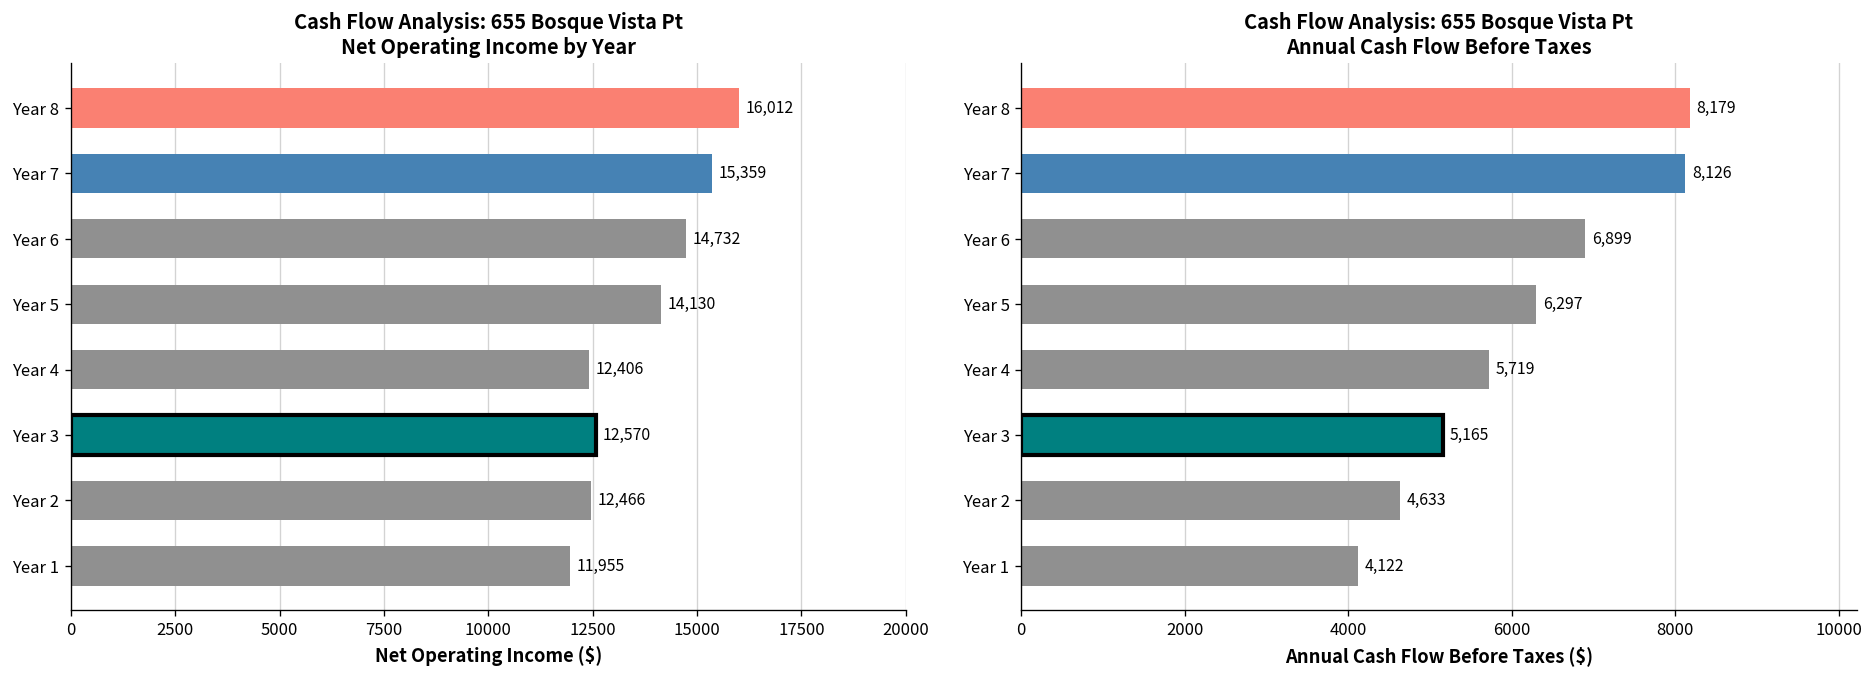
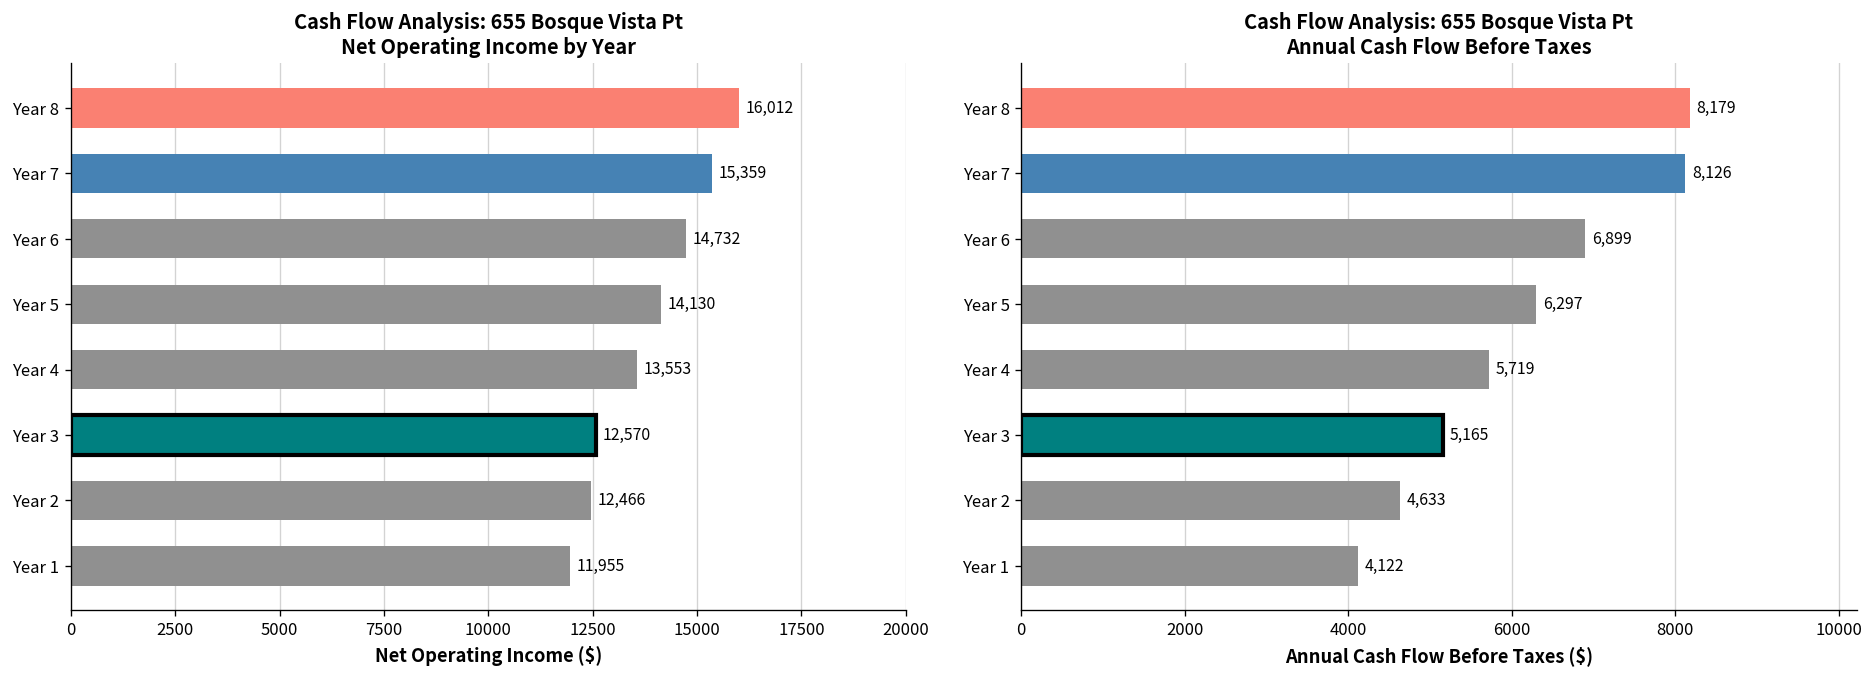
  {
    "Cash Flow Analysis: 655 Bosque Vista Pt Net Operating Income by Year": {
      "Year 8": "16,012",
      "Year 7": "15,359",
      "Year 6": "14,732",
      "Year 5": "14,130",
-     "Year 4": "12,406",
+     "Year 4": "13,553",
      "Year 3": "12,570",
      "Year 2": "12,466",
      "Year 1": "11,955"
    },
    "Cash Flow Analysis: 655 Bosque Vista Pt Annual Cash Flow Before Taxes": {
      "Year 8": "8,179",
      "Year 7": "8,126",
      "Year 6": "6,899",
      "Year 5": "6,297",
      "Year 4": "5,719",
      "Year 3": "5,165",
      "Year 2": "4,633",
      "Year 1": "4,122"
    }
  }
